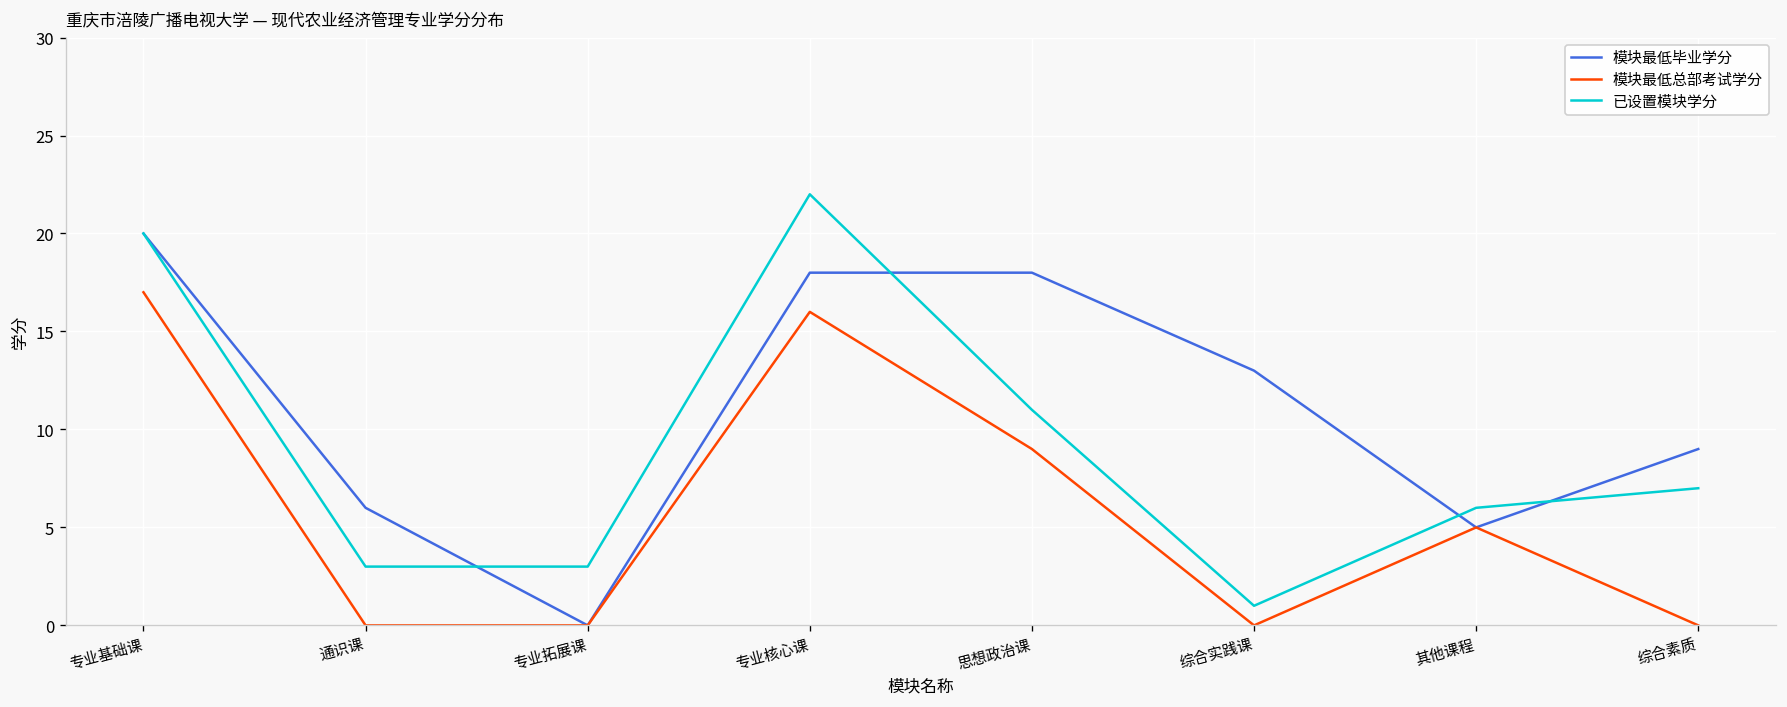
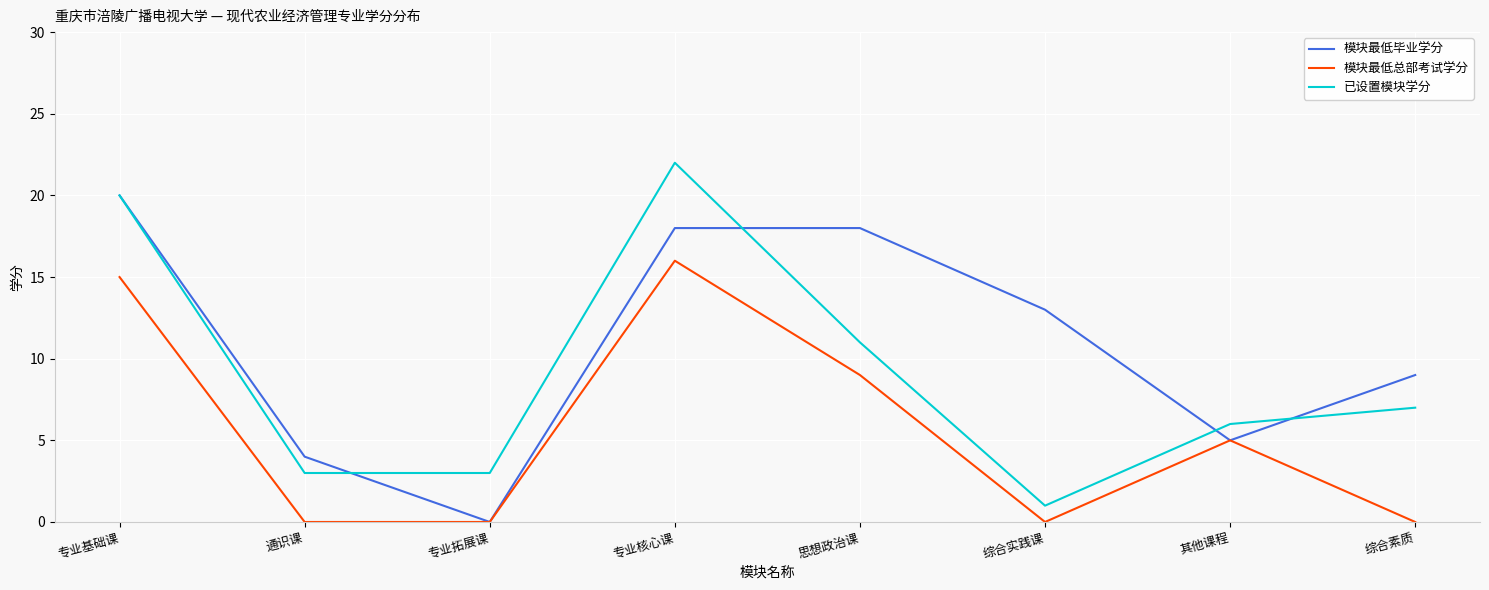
  {
    "模块最低毕业学分": {
-     "通识课": 6,
+     "通识课": 4,
      "专业核心课": 18,
      "思想政治课": 18,
      "综合实践课": 13,
      "综合素质": 9
    },
    "模块最低总部考试学分": {
-     "专业基础课": 17,
+     "专业基础课": 15,
      "通识课": 0,
      "专业核心课": 16,
      "思想政治课": 9,
      "综合实践课": 0,
      "综合素质": 0
    },
    "已设置模块学分": {
      "通识课": 3,
      "专业拓展课": 3,
      "专业核心课": 22,
      "思想政治课": 11,
      "综合实践课": 1,
      "其他课程": 6,
      "综合素质": 7
    }
  }
